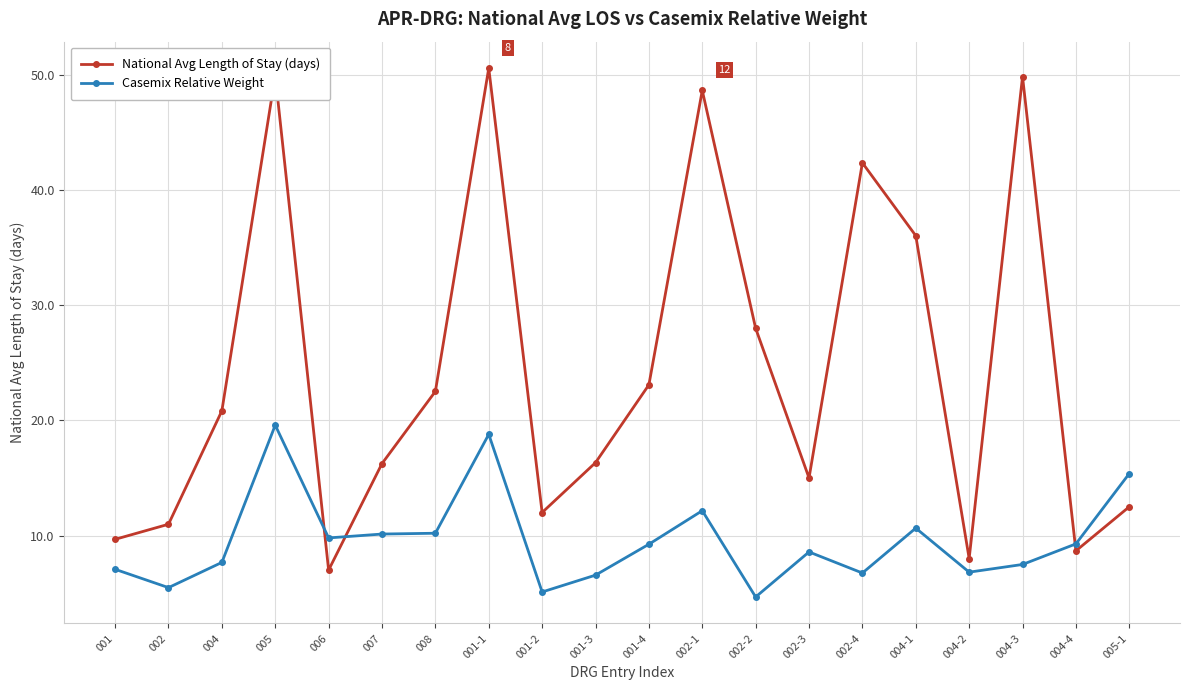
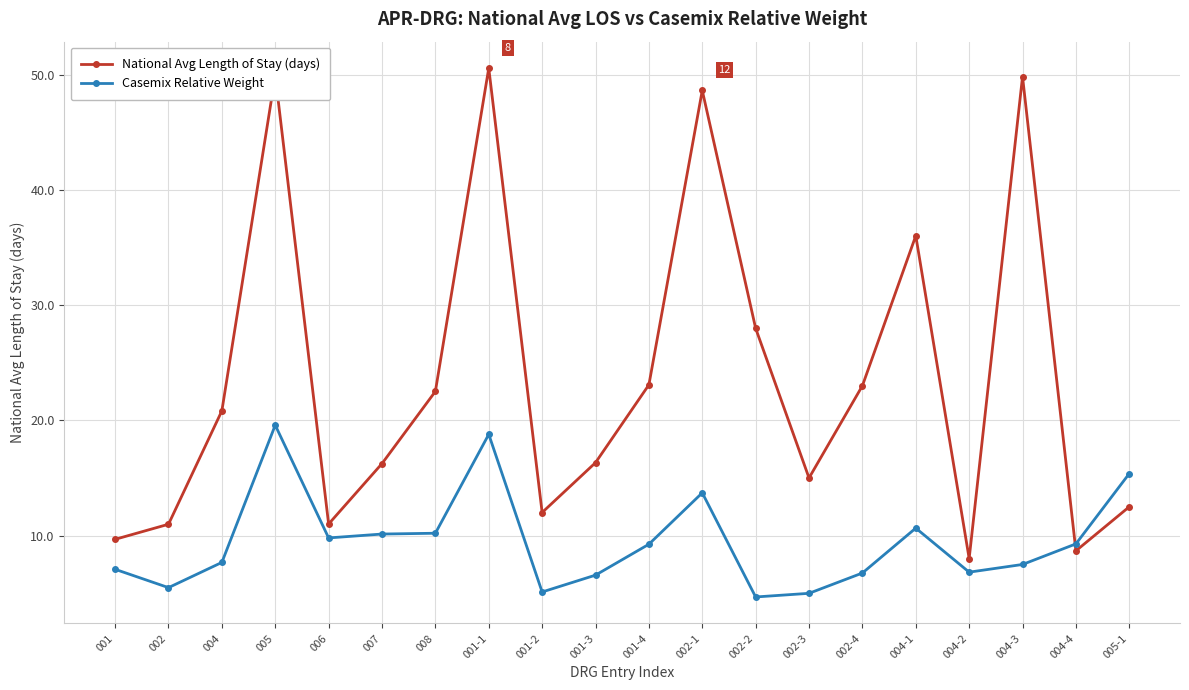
  {
    "National Avg Length of Stay (days)": {
      "001": 9.7,
      "002": 11.0,
      "004": 20.8,
-     "006": 7,
+     "006": 11,
      "007": 16.3,
      "008": 22.5,
      "001-2": 12.0,
      "001-3": 16.3,
      "001-4": 23.1,
      "002-2": 28.0,
      "002-3": 15.0,
-     "002-4": 42.4,
+     "002-4": 23.0,
      "004-1": 36.0,
      "004-2": 8.0,
      "004-3": 49.9,
      "004-4": 8.7,
      "005-1": 12.5
    },
    "Casemix Relative Weight": {
      "001": 7.1,
      "002": 5.5,
      "004": 7.7,
      "005": 19.6,
      "006": 9.8,
      "007": 10.1,
      "008": 10.2,
      "001-1": 18.8,
      "001-2": 5.1,
      "001-3": 6.6,
      "001-4": 9.2,
-     "002-1": 12.2,
+     "002-1": 13.7,
      "002-2": 4.7,
-     "002-3": 8.6,
+     "002-3": 5.0,
      "002-4": 6.7,
      "004-1": 10.6,
      "004-2": 6.8,
      "004-3": 7.5,
      "004-4": 9.3,
      "005-1": 15.4
    }
  }
